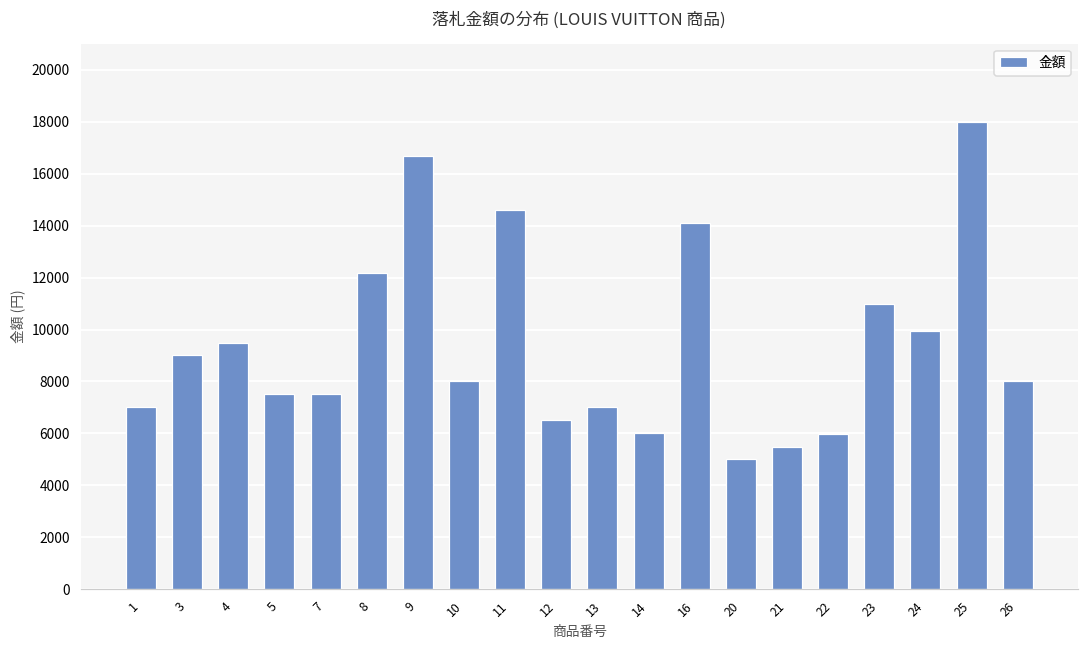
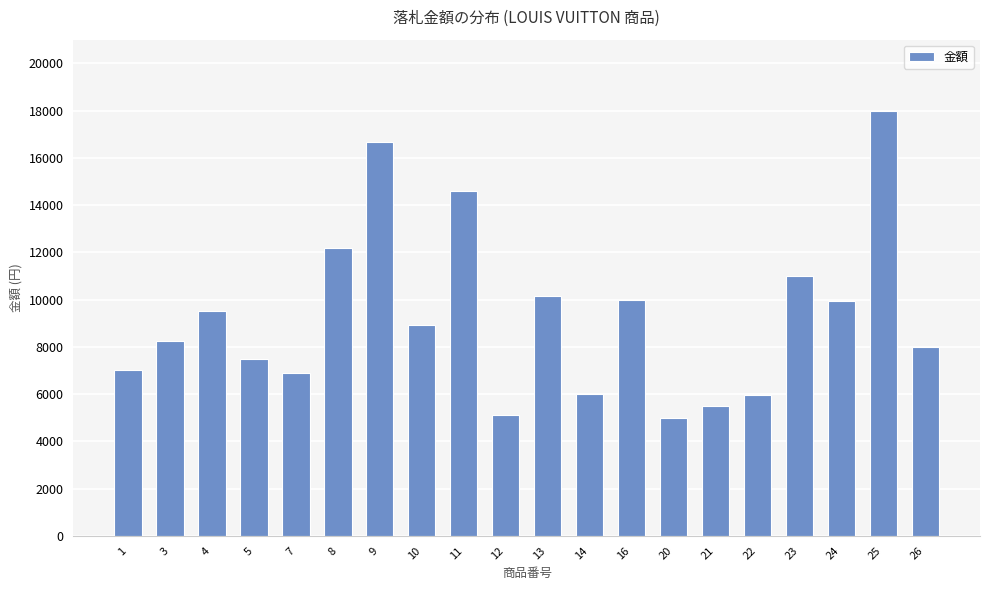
  {
    "1": 7000,
-   "3": 9000,
+   "3": 8300,
    "4": 9500,
    "5": 7500,
-   "7": 7500,
+   "7": 6900,
    "8": 12200,
    "9": 16700,
-   "10": 8000,
+   "10": 8900,
    "11": 14600,
-   "12": 6500,
-   "13": 7000,
+   "12": 5100,
+   "13": 10200,
    "14": 6000,
-   "16": 14100,
+   "16": 10000,
    "20": 5000,
    "21": 5500,
    "22": 6000,
    "23": 11000,
    "24": 9900,
    "25": 18000,
    "26": 8000
  }
